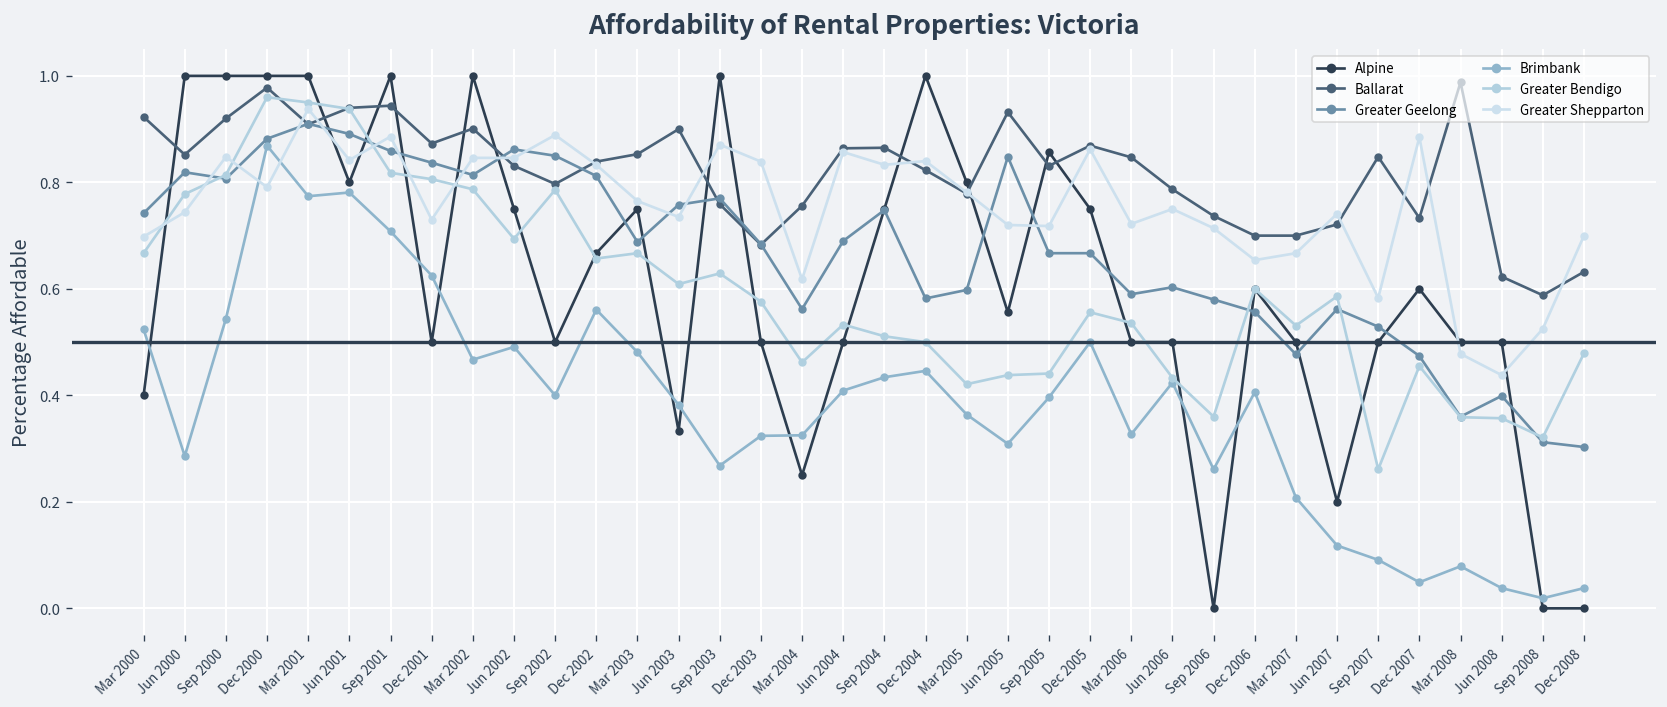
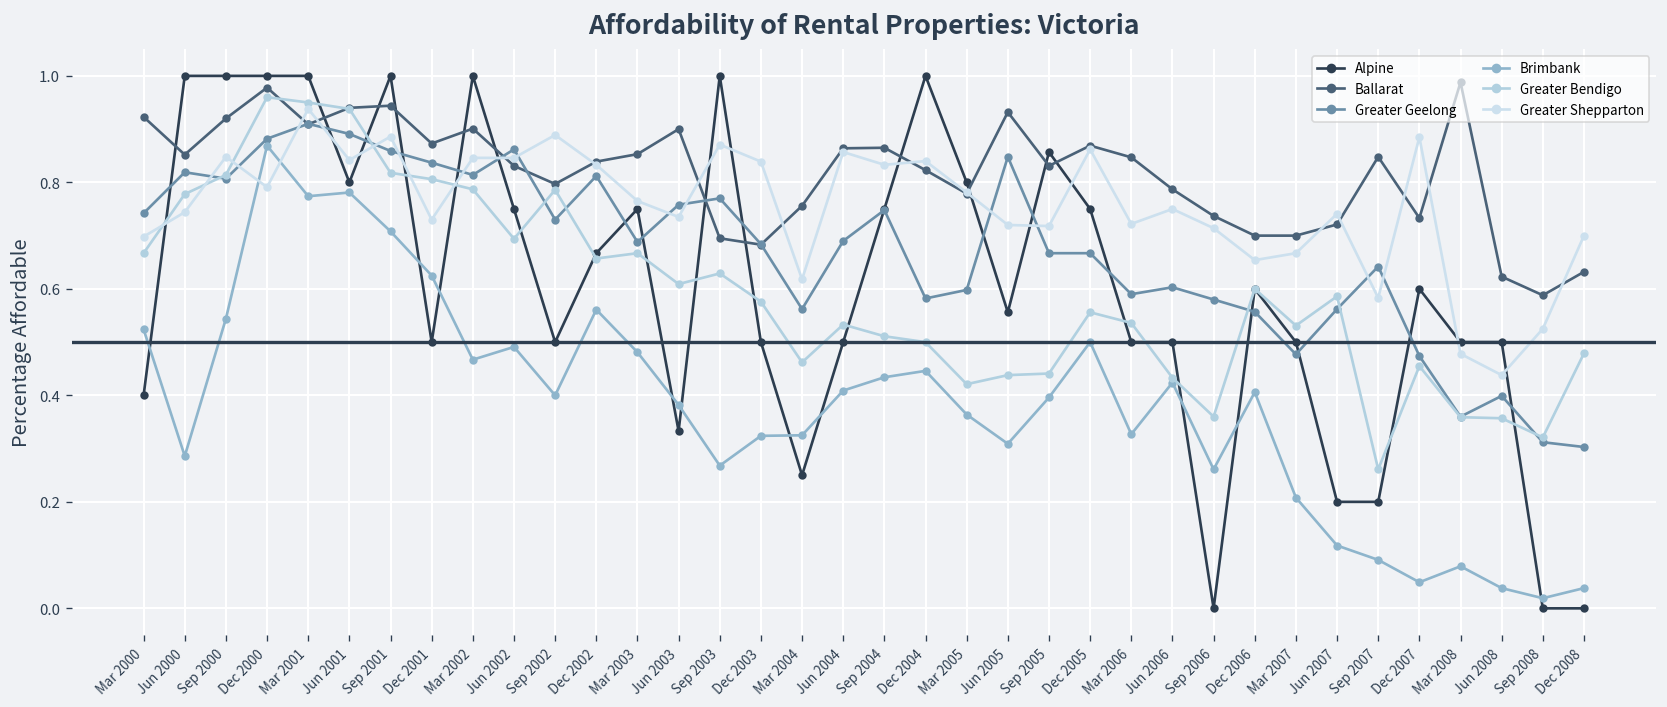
  {
    "Alpine": {
      "Mar 2000": 0.4,
      "Jun 2000": 1.0,
      "Sep 2000": 1.0,
      "Dec 2000": 1.0,
      "Mar 2001": 1.0,
      "Jun 2001": 0.8,
      "Sep 2001": 1.0,
      "Dec 2001": 0.5,
      "Mar 2002": 1.0,
      "Jun 2002": 0.75,
      "Sep 2002": 0.5,
      "Dec 2002": 0.67,
      "Mar 2003": 0.75,
      "Jun 2003": 0.33,
      "Sep 2003": 1.0,
      "Dec 2003": 0.5,
      "Mar 2004": 0.25,
      "Jun 2004": 0.5,
      "Dec 2004": 1.0,
      "Mar 2005": 0.8,
      "Jun 2005": 0.56,
      "Sep 2005": 0.86,
      "Dec 2005": 0.75,
      "Mar 2006": 0.5,
      "Jun 2006": 0.5,
      "Sep 2006": 0.0,
      "Mar 2007": 0.5,
      "Jun 2007": 0.2,
-     "Sep 2007": 0.5,
+     "Sep 2007": 0.2,
      "Dec 2007": 0.6,
      "Mar 2008": 0.5,
      "Jun 2008": 0.5,
      "Sep 2008": 0.0,
      "Dec 2008": 0.0
    },
    "Ballarat": {
      "Mar 2000": 0.92,
      "Jun 2000": 0.85,
      "Sep 2000": 0.92,
      "Dec 2000": 0.98,
      "Sep 2001": 0.94,
      "Dec 2001": 0.87,
      "Mar 2002": 0.90,
      "Jun 2002": 0.83,
      "Sep 2002": 0.80,
      "Dec 2002": 0.84,
      "Mar 2003": 0.85,
      "Jun 2003": 0.90,
-     "Sep 2003": 0.76,
+     "Sep 2003": 0.70,
      "Mar 2004": 0.76,
      "Jun 2004": 0.86,
      "Sep 2004": 0.87,
      "Dec 2004": 0.82,
      "Jun 2005": 0.93,
      "Sep 2005": 0.83,
      "Dec 2005": 0.87,
      "Mar 2006": 0.85,
      "Jun 2006": 0.79,
      "Sep 2006": 0.74,
      "Dec 2006": 0.70,
      "Mar 2007": 0.70,
      "Jun 2007": 0.72,
      "Sep 2007": 0.85,
      "Dec 2007": 0.73,
      "Jun 2008": 0.62,
      "Sep 2008": 0.59,
      "Dec 2008": 0.63
    },
    "Greater Geelong": {
      "Mar 2000": 0.74,
      "Jun 2000": 0.82,
      "Sep 2000": 0.81,
      "Dec 2000": 0.88,
      "Jun 2001": 0.89,
      "Sep 2001": 0.86,
      "Dec 2001": 0.84,
      "Mar 2002": 0.81,
      "Jun 2002": 0.86,
-     "Sep 2002": 0.85,
+     "Sep 2002": 0.73,
      "Dec 2002": 0.81,
      "Mar 2003": 0.69,
      "Jun 2003": 0.76,
      "Sep 2003": 0.77,
      "Mar 2004": 0.56,
      "Jun 2004": 0.69,
      "Dec 2004": 0.58,
      "Mar 2005": 0.60,
      "Jun 2005": 0.85,
      "Sep 2005": 0.67,
      "Dec 2005": 0.67,
      "Mar 2006": 0.59,
      "Jun 2006": 0.60,
      "Sep 2006": 0.58,
      "Dec 2006": 0.56,
      "Mar 2007": 0.48,
      "Jun 2007": 0.56,
-     "Sep 2007": 0.53,
+     "Sep 2007": 0.64,
      "Dec 2007": 0.47,
      "Jun 2008": 0.40,
      "Sep 2008": 0.31,
      "Dec 2008": 0.30
    }
  }
